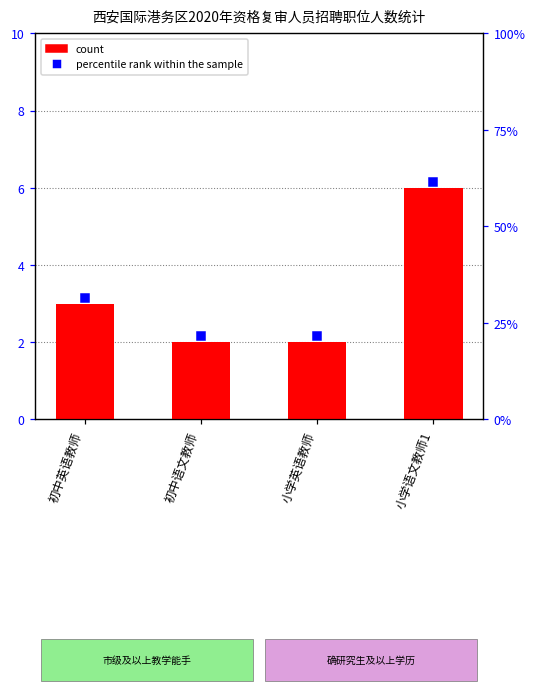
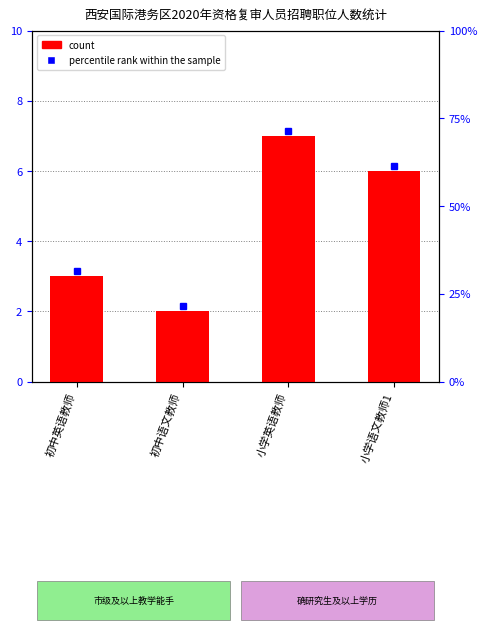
  {
    "count": {
      "初中英语教师": 3,
      "初中语文教师": 2,
-     "小学英语教师": 2,
+     "小学英语教师": 7,
      "小学语文教师1": 6
    }
  }
